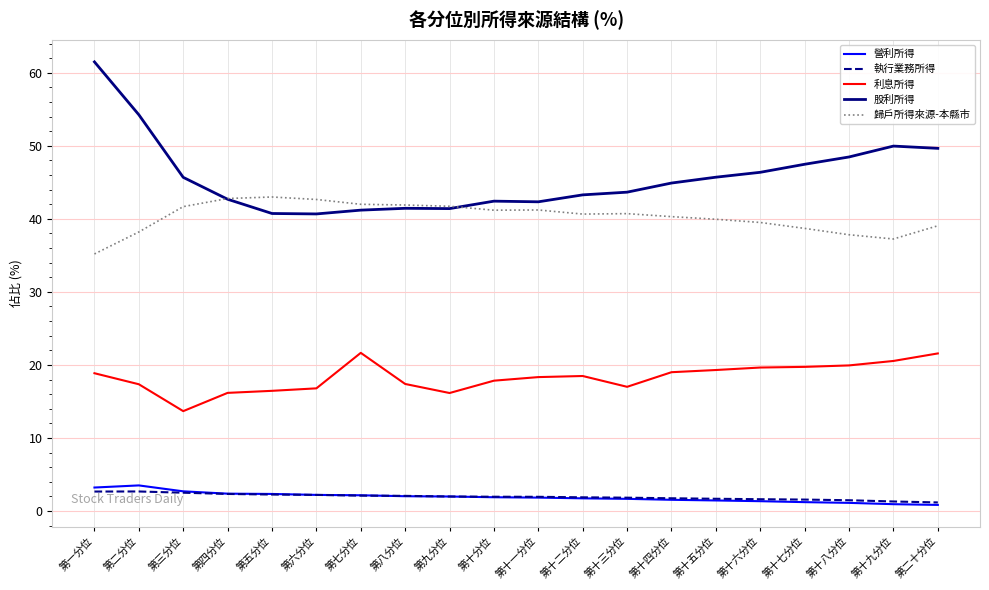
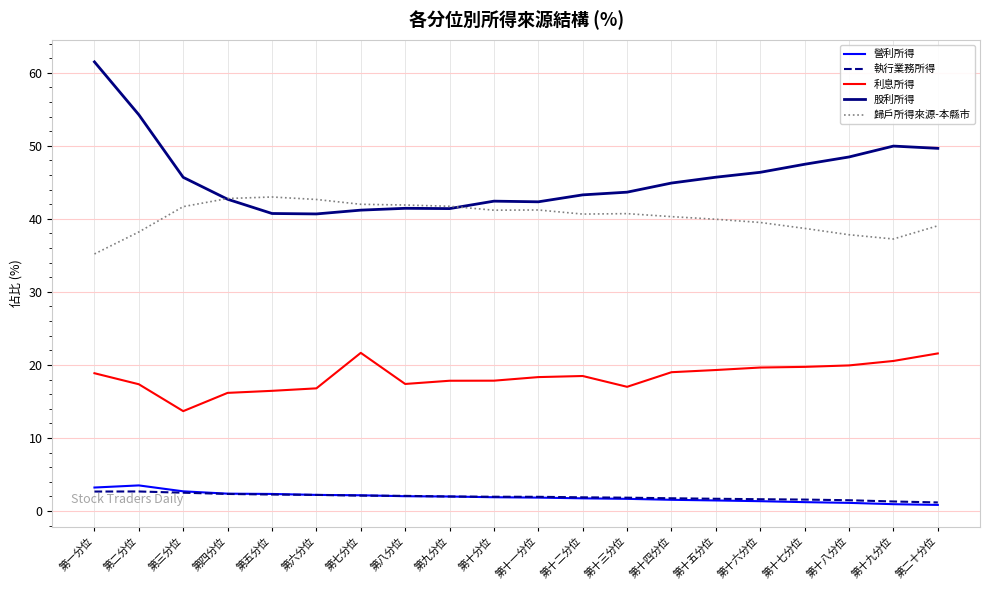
  {
    "營利所得": {
      "第一分位": 3,
      "第二分位": 4,
      "第十八分位": 1,
      "第十九分位": 1
    },
    "利息所得": {
      "第一分位": 19,
      "第二分位": 17,
      "第三分位": 14,
      "第四分位": 16,
      "第五分位": 16,
      "第六分位": 17,
      "第七分位": 22,
      "第八分位": 17,
-     "第九分位": 16,
+     "第九分位": 18,
      "第十分位": 18,
      "第十一分位": 18,
      "第十二分位": 18,
      "第十三分位": 17,
      "第十四分位": 19,
      "第十五分位": 19,
      "第十六分位": 20,
      "第十七分位": 20,
      "第十八分位": 20,
      "第十九分位": 21,
      "第二十分位": 22
    },
    "歸戶所得來源-本縣市": {
      "第一分位": 35,
      "第二分位": 38,
      "第三分位": 42,
      "第五分位": 43,
      "第六分位": 43,
      "第七分位": 42,
      "第八分位": 42,
      "第十分位": 41,
      "第十一分位": 41,
      "第十二分位": 41,
      "第十三分位": 41,
      "第十四分位": 40,
      "第十五分位": 40,
      "第十六分位": 40,
      "第十七分位": 39,
      "第十八分位": 38,
      "第十九分位": 37,
      "第二十分位": 39
    }
  }
